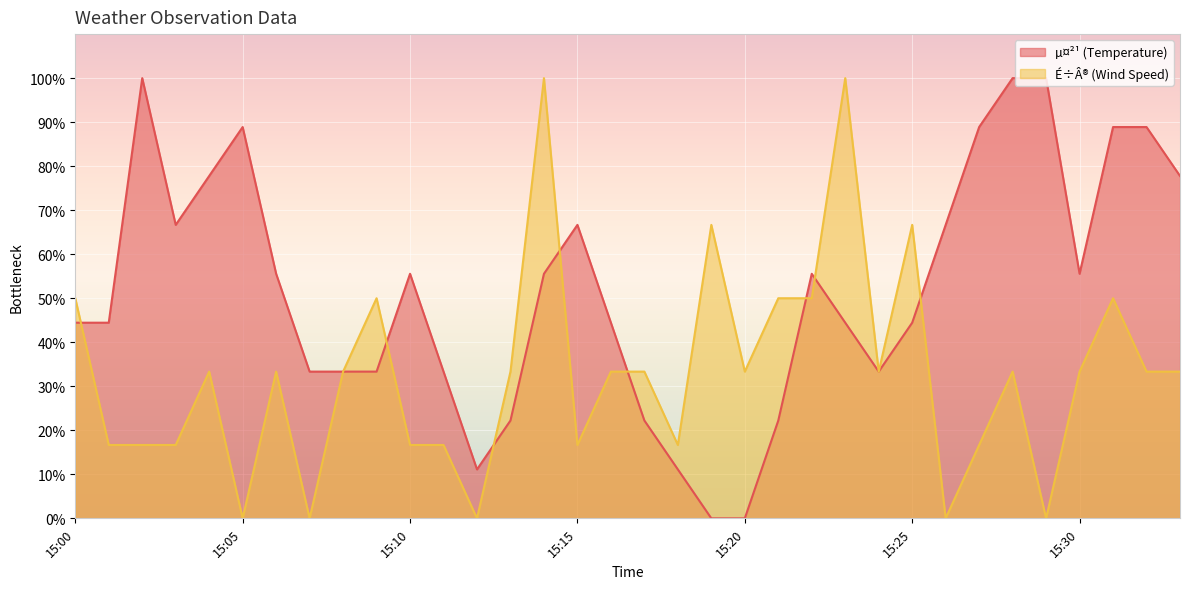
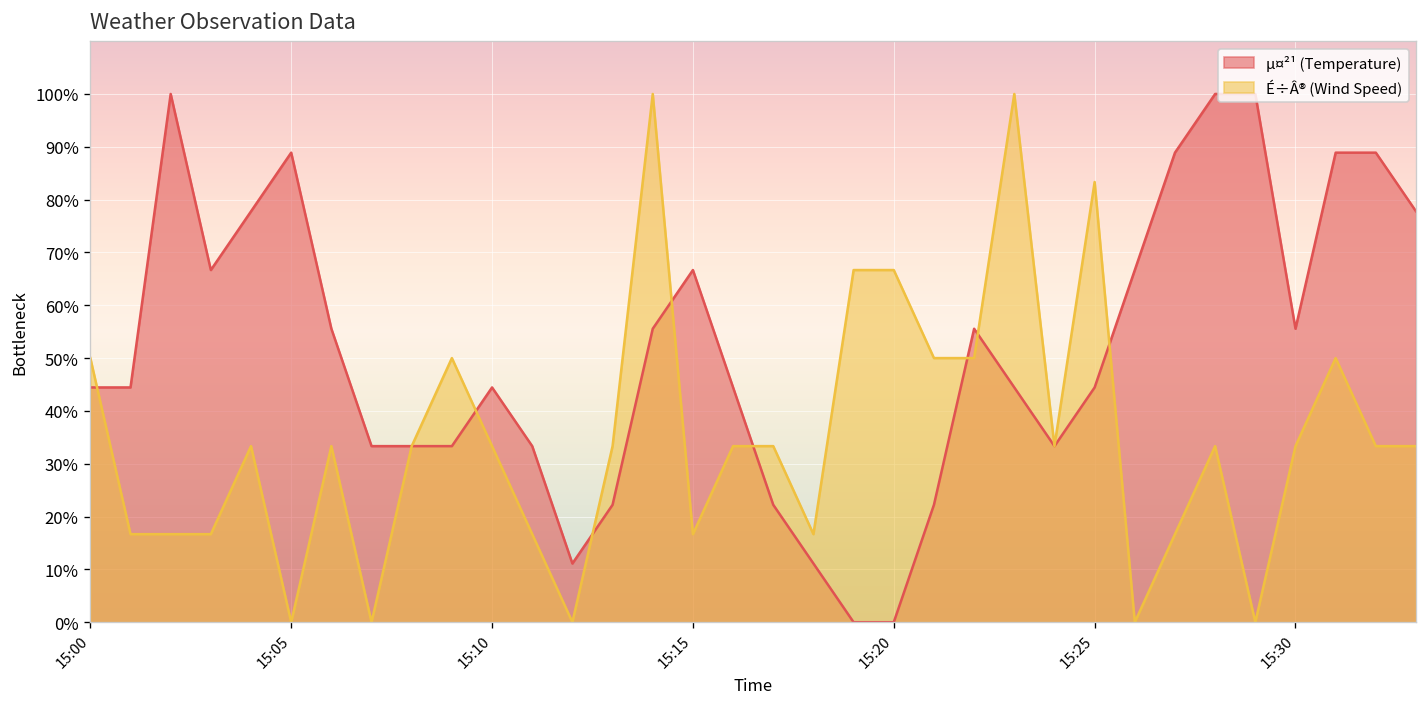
  {
    "µ¤²¹ (Temperature)": {
      "15:00": "44%",
      "15:05": "89%",
-     "15:10": "56%",
+     "15:10": "44%",
      "15:15": "67%",
      "15:20": "0%",
      "15:25": "44%",
      "15:30": "56%"
    },
    "É÷Â® (Wind Speed)": {
      "15:00": "50%",
      "15:05": "0%",
-     "15:10": "17%",
+     "15:10": "33%",
      "15:15": "17%",
-     "15:20": "33%",
-     "15:25": "67%",
+     "15:20": "67%",
+     "15:25": "83%",
      "15:30": "33%"
    }
  }
